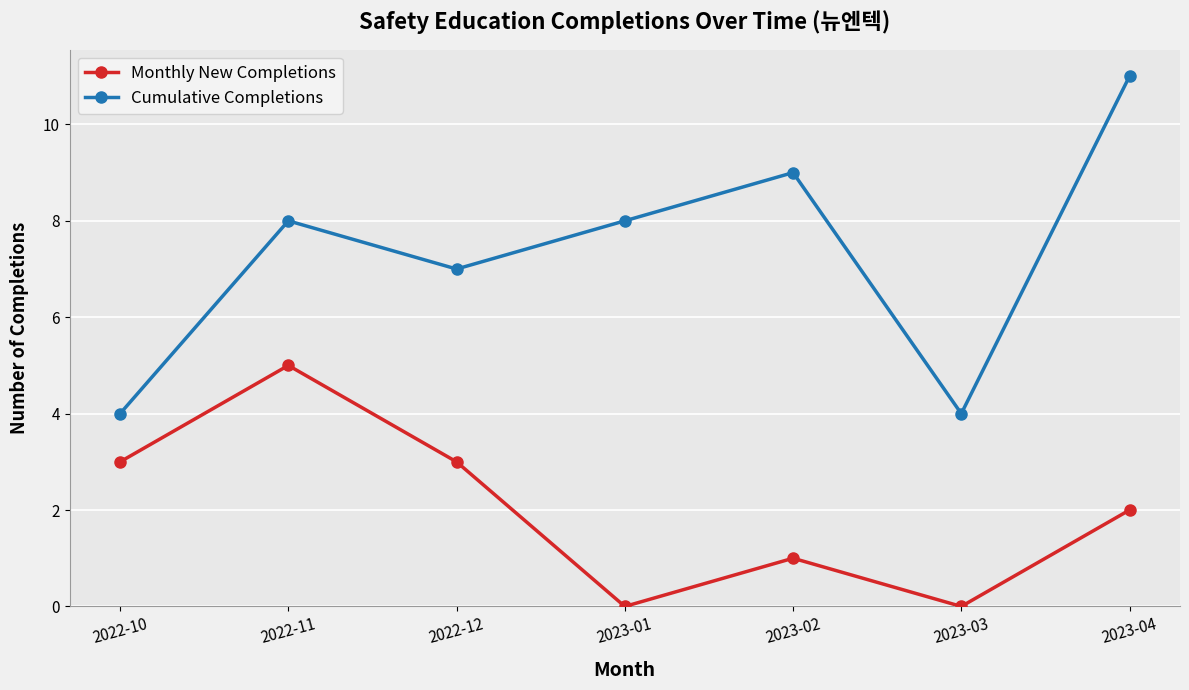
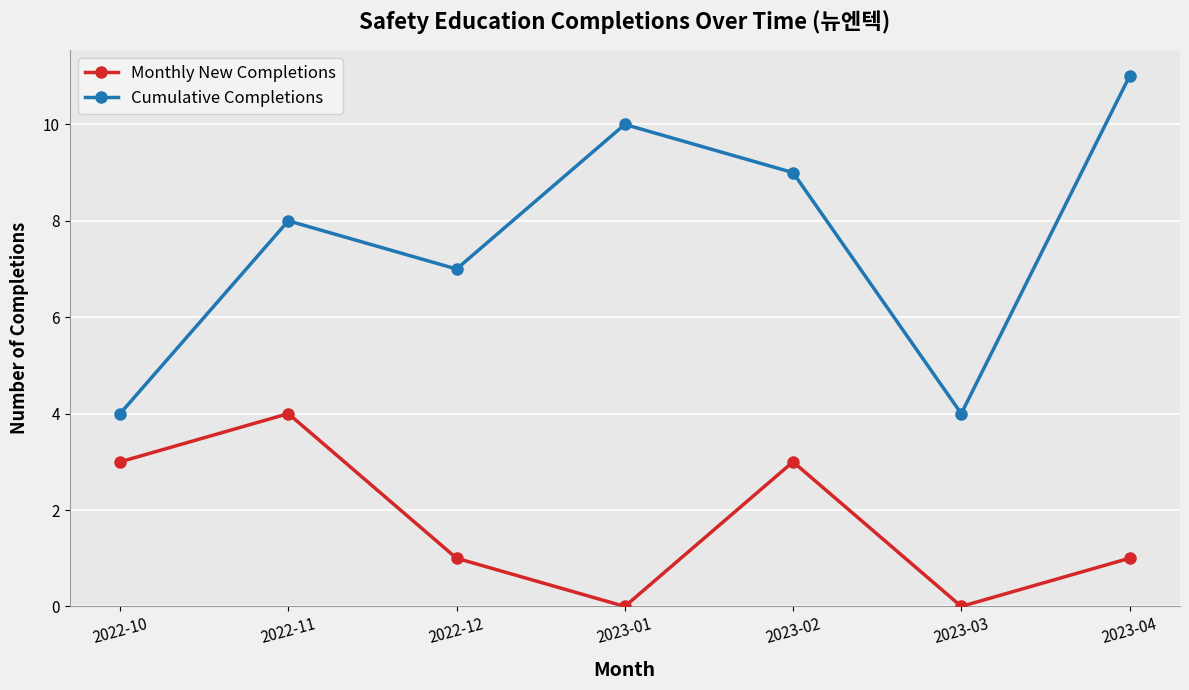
  {
    "Monthly New Completions": {
      "2022-10": 3,
-     "2022-11": 5,
-     "2022-12": 3,
+     "2022-11": 4,
+     "2022-12": 1,
      "2023-01": 0,
-     "2023-02": 1,
+     "2023-02": 3,
      "2023-03": 0,
-     "2023-04": 2
+     "2023-04": 1
    },
    "Cumulative Completions": {
      "2022-10": 4,
      "2022-11": 8,
      "2022-12": 7,
-     "2023-01": 8,
+     "2023-01": 10,
      "2023-02": 9,
      "2023-03": 4,
      "2023-04": 11
    }
  }
